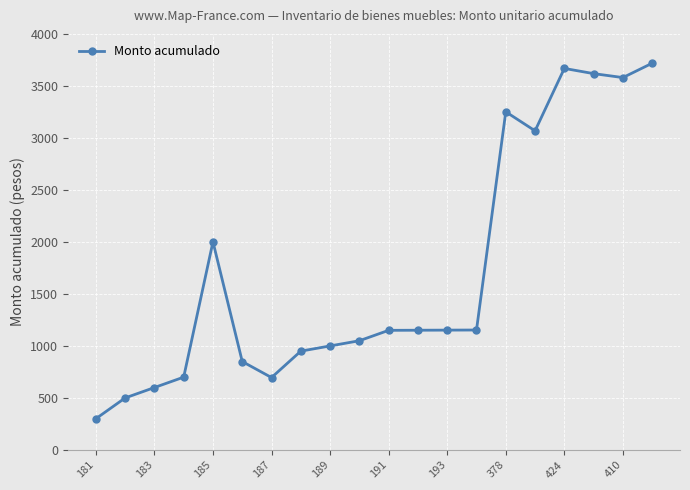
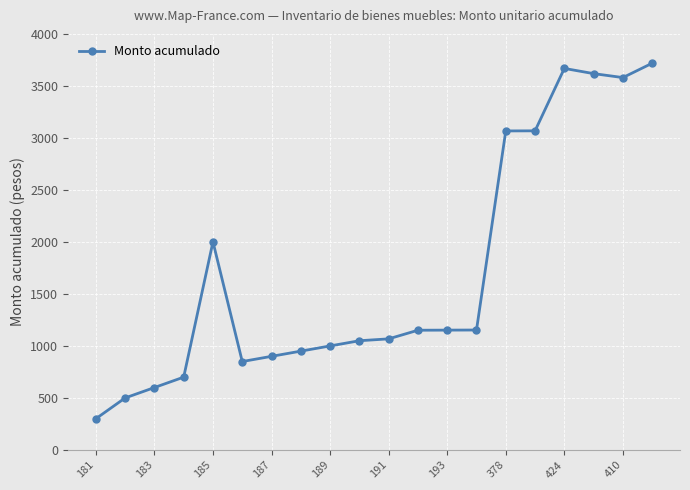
  {
    "181": 300,
    "183": 600,
    "185": 2000,
-   "187": 700,
+   "187": 900,
    "189": 1000,
-   "191": 1150,
+   "191": 1070,
    "193": 1150,
-   "378": 3250,
+   "378": 3070,
    "424": 3670,
    "410": 3580
  }
